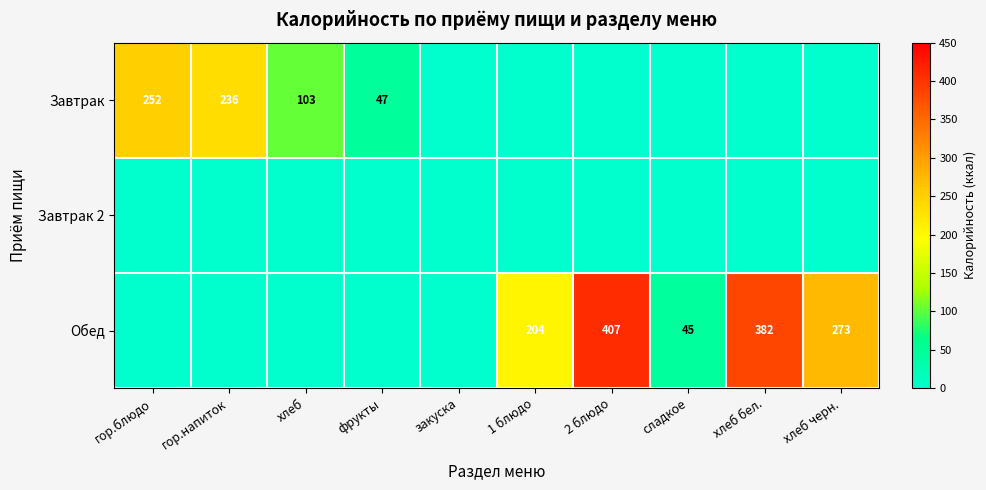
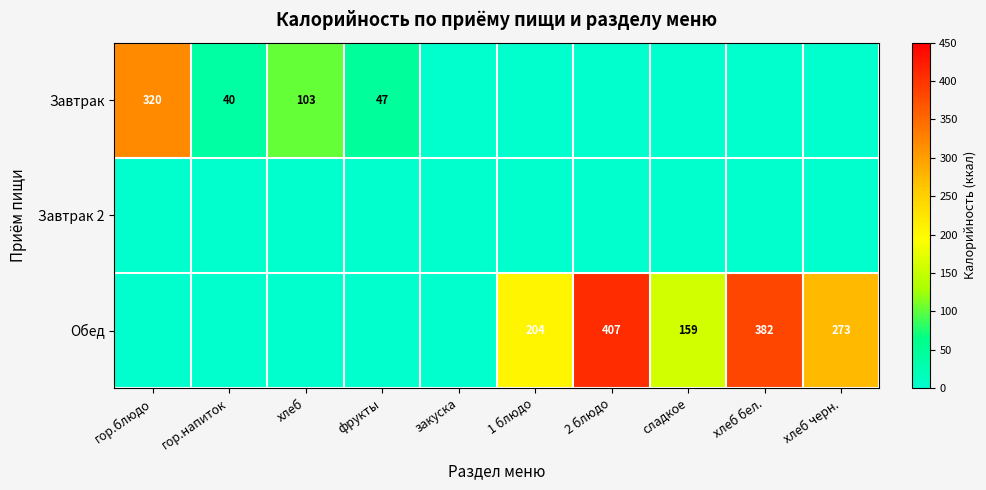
  {
    "Завтрак": {
-     "гор.блюдо": 252,
-     "гор.напиток": 236,
+     "гор.блюдо": 320,
+     "гор.напиток": 40,
      "хлеб": 103,
      "фрукты": 47
    },
    "Обед": {
      "1 блюдо": 204,
      "2 блюдо": 407,
-     "сладкое": 45,
+     "сладкое": 159,
      "хлеб бел.": 382,
      "хлеб черн.": 273
    }
  }
